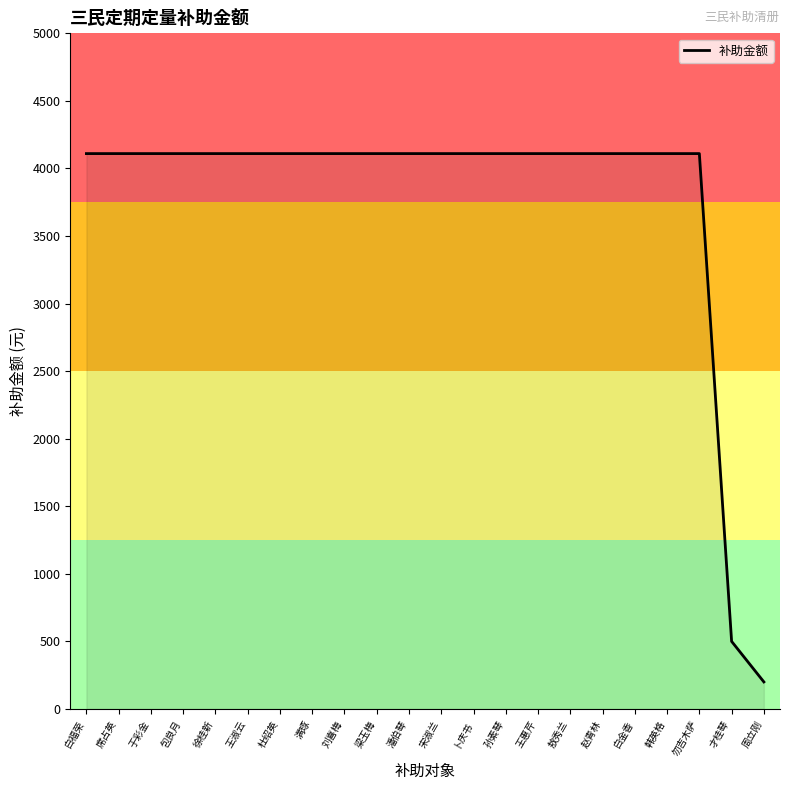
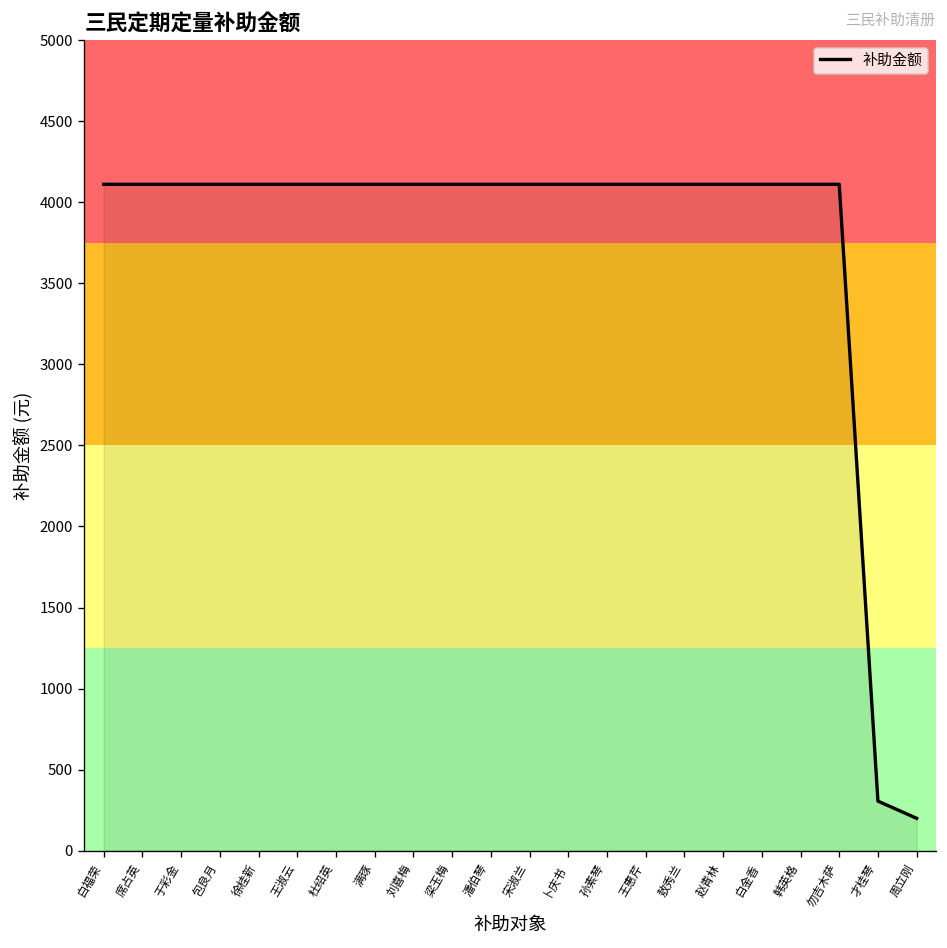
  {
    "白福荣": 4110,
    "席占英": 4110,
    "于彩金": 4110,
    "包良月": 4110,
    "徐桂新": 4110,
    "王淑云": 4110,
    "杜绍英": 4110,
    "满琢": 4110,
    "刘喜梅": 4110,
    "梁玉梅": 4110,
    "潘伯琴": 4110,
    "宋淑兰": 4110,
    "卜庆书": 4110,
    "孙素琴": 4110,
    "王惠芹": 4110,
    "敖秀兰": 4110,
    "赵青林": 4110,
    "白金香": 4110,
    "韩英格": 4110,
    "勿吉木萨": 4110,
-   "才桂琴": 500,
+   "才桂琴": 310,
    "周立刚": 200
  }
